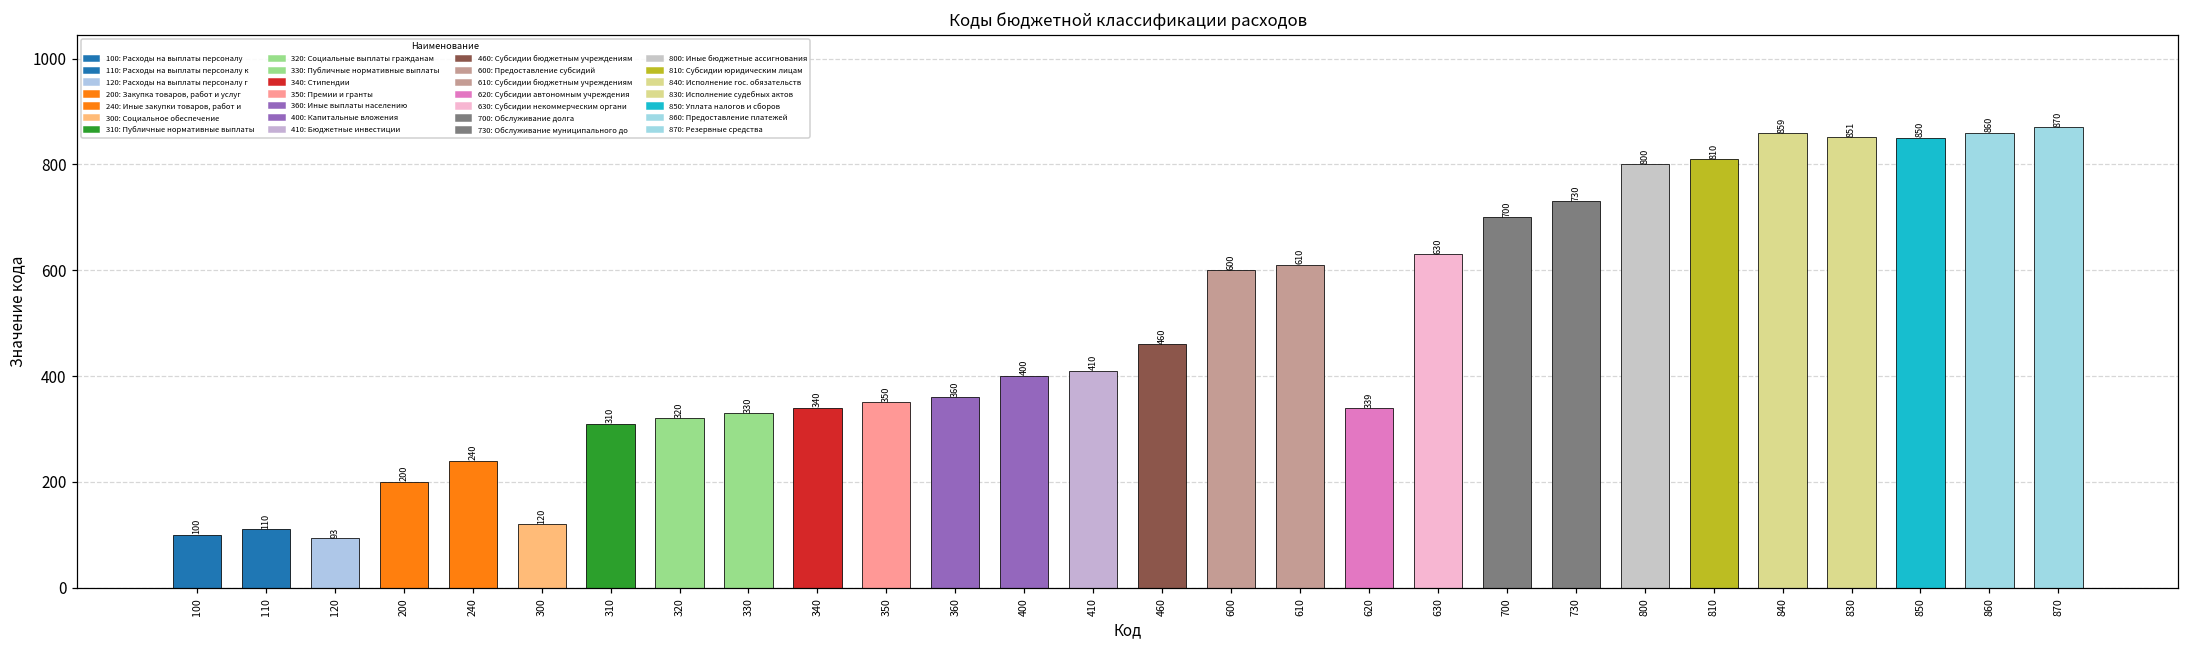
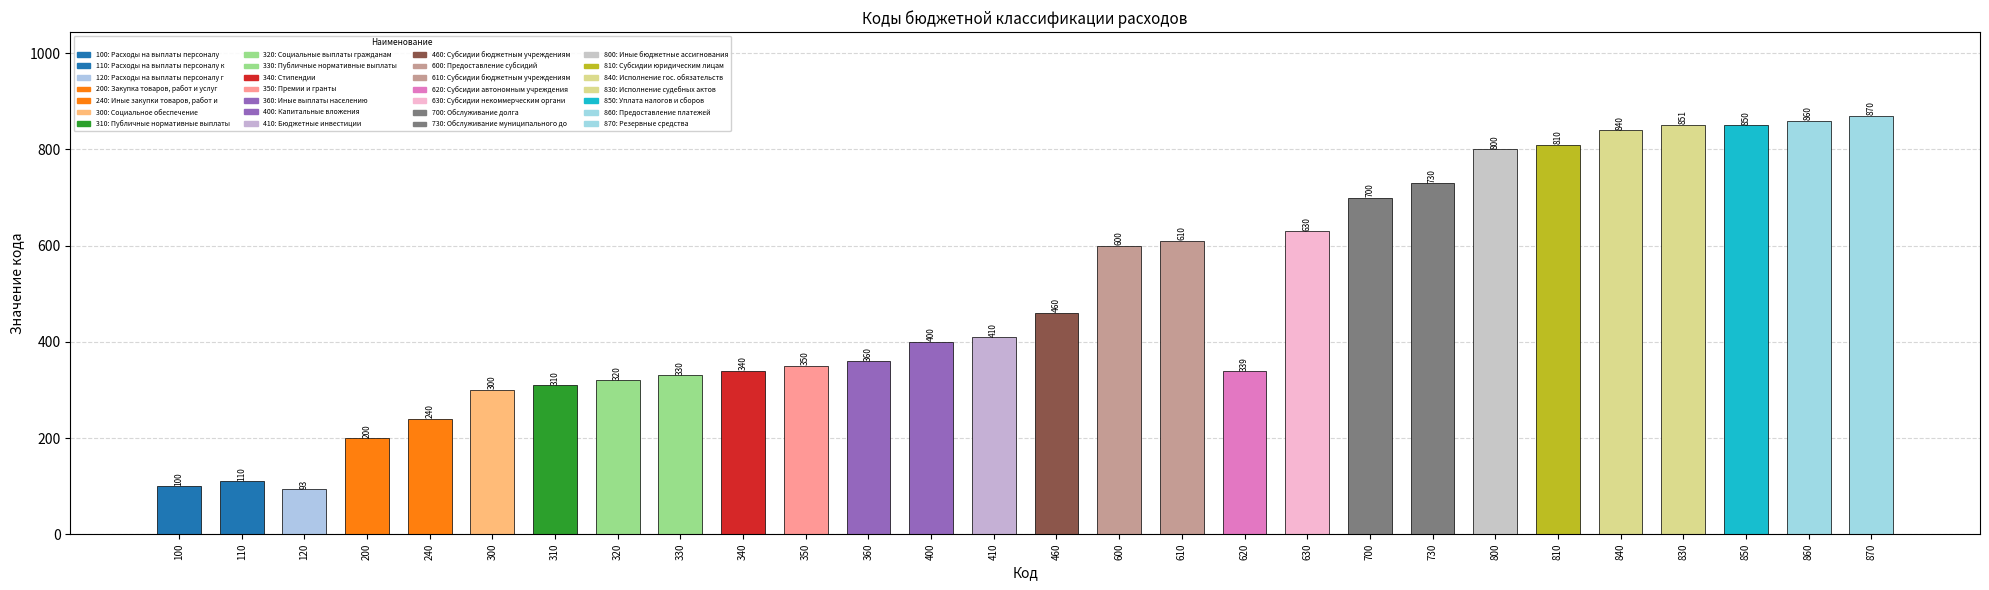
  {
    "100": 100,
    "110": 110,
    "120": 93,
    "200": 200,
    "240": 240,
-   "300": 120,
+   "300": 300,
    "310": 310,
    "320": 320,
    "330": 330,
    "340": 340,
    "350": 350,
    "360": 360,
    "400": 400,
    "410": 410,
    "460": 460,
    "600": 600,
    "610": 610,
    "620": 339,
    "630": 630,
    "700": 700,
    "730": 730,
    "800": 800,
    "810": 810,
-   "840": 859,
+   "840": 840,
    "830": 851,
    "850": 850,
    "860": 860,
    "870": 870
  }
